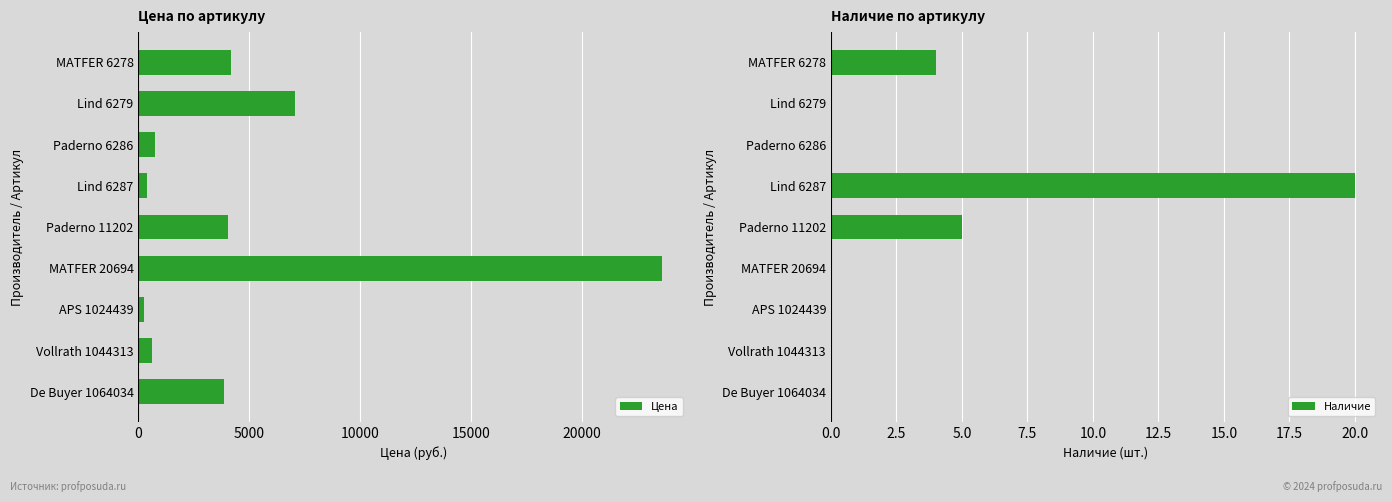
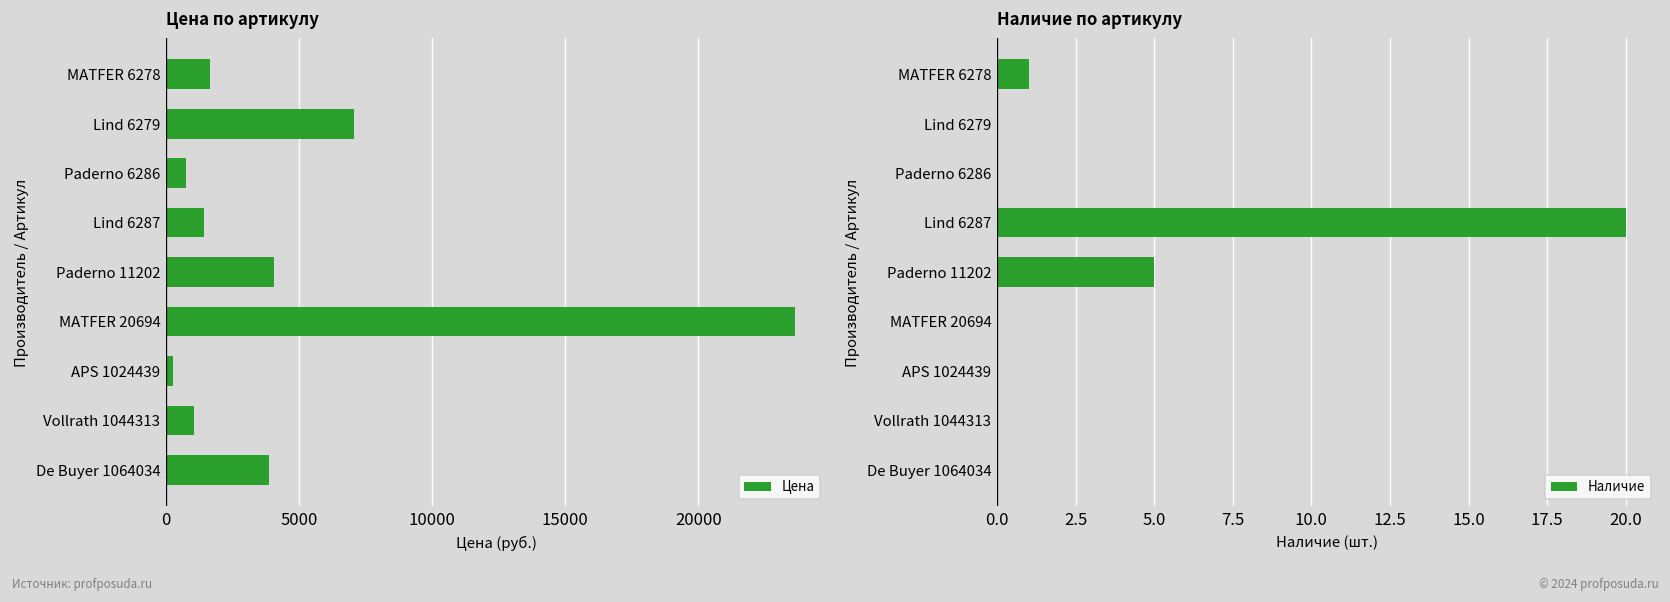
  {
    "Цена по артикулу": {
-     "MATFER 6278": 4200,
+     "MATFER 6278": 1700,
      "Lind 6279": 7000,
      "Paderno 6286": 700,
-     "Lind 6287": 400,
+     "Lind 6287": 1400,
      "Paderno 11202": 4100,
      "MATFER 20694": 23600,
      "APS 1024439": 200,
-     "Vollrath 1044313": 600,
+     "Vollrath 1044313": 1100,
      "De Buyer 1064034": 3900
    },
    "Наличие по артикулу": {
-     "MATFER 6278": 4,
+     "MATFER 6278": 1,
      "Lind 6279": 0,
      "Paderno 6286": 0,
      "Lind 6287": 20,
      "Paderno 11202": 5,
      "MATFER 20694": 0,
      "APS 1024439": 0,
      "Vollrath 1044313": 0,
      "De Buyer 1064034": 0
    }
  }
